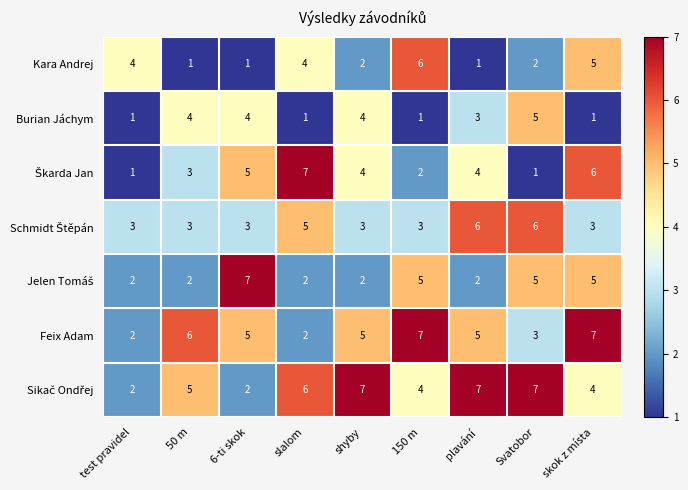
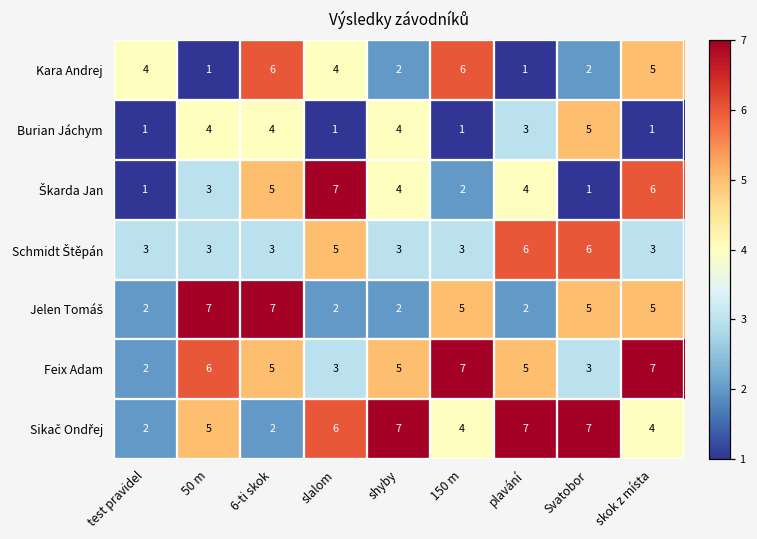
  {
    "Kara Andrej": {
      "test pravidel": 4,
      "50 m": 1,
-     "6-ti skok": 1,
+     "6-ti skok": 6,
      "slalom": 4,
      "shyby": 2,
      "150 m": 6,
      "plavání": 1,
      "Svatobor": 2,
      "skok z místa": 5
    },
    "Burian Jáchym": {
      "test pravidel": 1,
      "50 m": 4,
      "6-ti skok": 4,
      "slalom": 1,
      "shyby": 4,
      "150 m": 1,
      "plavání": 3,
      "Svatobor": 5,
      "skok z místa": 1
    },
    "Škarda Jan": {
      "test pravidel": 1,
      "50 m": 3,
      "6-ti skok": 5,
      "slalom": 7,
      "shyby": 4,
      "150 m": 2,
      "plavání": 4,
      "Svatobor": 1,
      "skok z místa": 6
    },
    "Schmidt Štěpán": {
      "test pravidel": 3,
      "50 m": 3,
      "6-ti skok": 3,
      "slalom": 5,
      "shyby": 3,
      "150 m": 3,
      "plavání": 6,
      "Svatobor": 6,
      "skok z místa": 3
    },
    "Jelen Tomáš": {
      "test pravidel": 2,
-     "50 m": 2,
+     "50 m": 7,
      "6-ti skok": 7,
      "slalom": 2,
      "shyby": 2,
      "150 m": 5,
      "plavání": 2,
      "Svatobor": 5,
      "skok z místa": 5
    },
    "Feix Adam": {
      "test pravidel": 2,
      "50 m": 6,
      "6-ti skok": 5,
-     "slalom": 2,
+     "slalom": 3,
      "shyby": 5,
      "150 m": 7,
      "plavání": 5,
      "Svatobor": 3,
      "skok z místa": 7
    },
    "Sikač Ondřej": {
      "test pravidel": 2,
      "50 m": 5,
      "6-ti skok": 2,
      "slalom": 6,
      "shyby": 7,
      "150 m": 4,
      "plavání": 7,
      "Svatobor": 7,
      "skok z místa": 4
    }
  }
